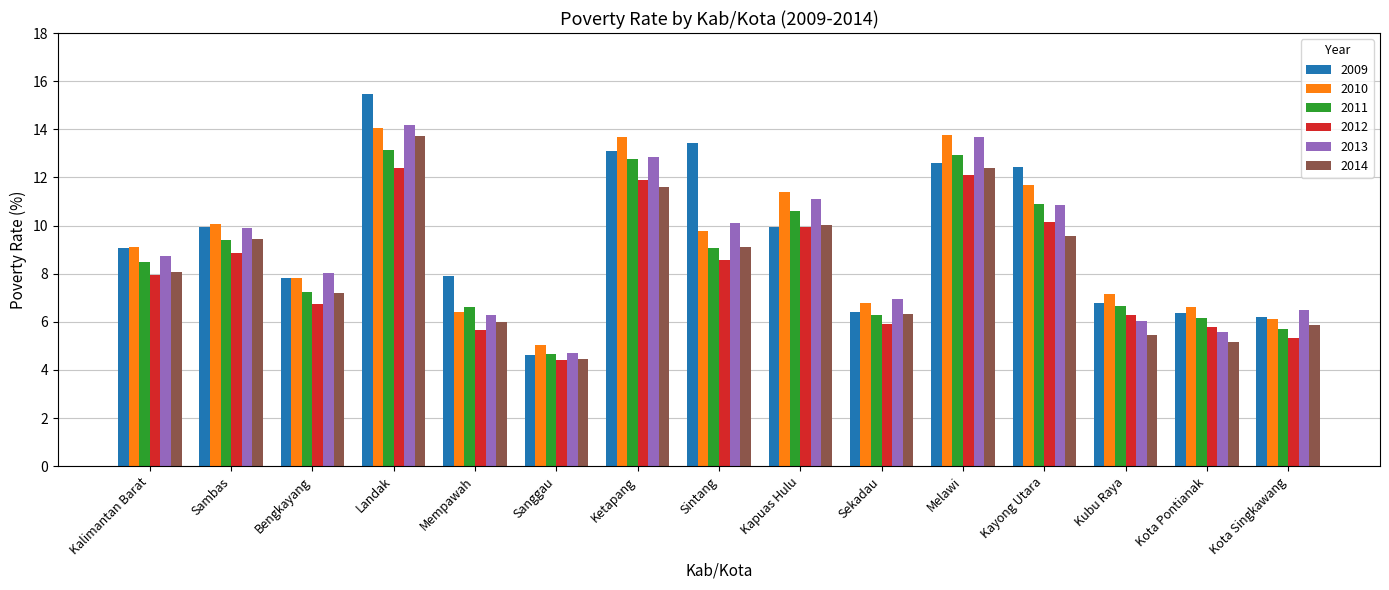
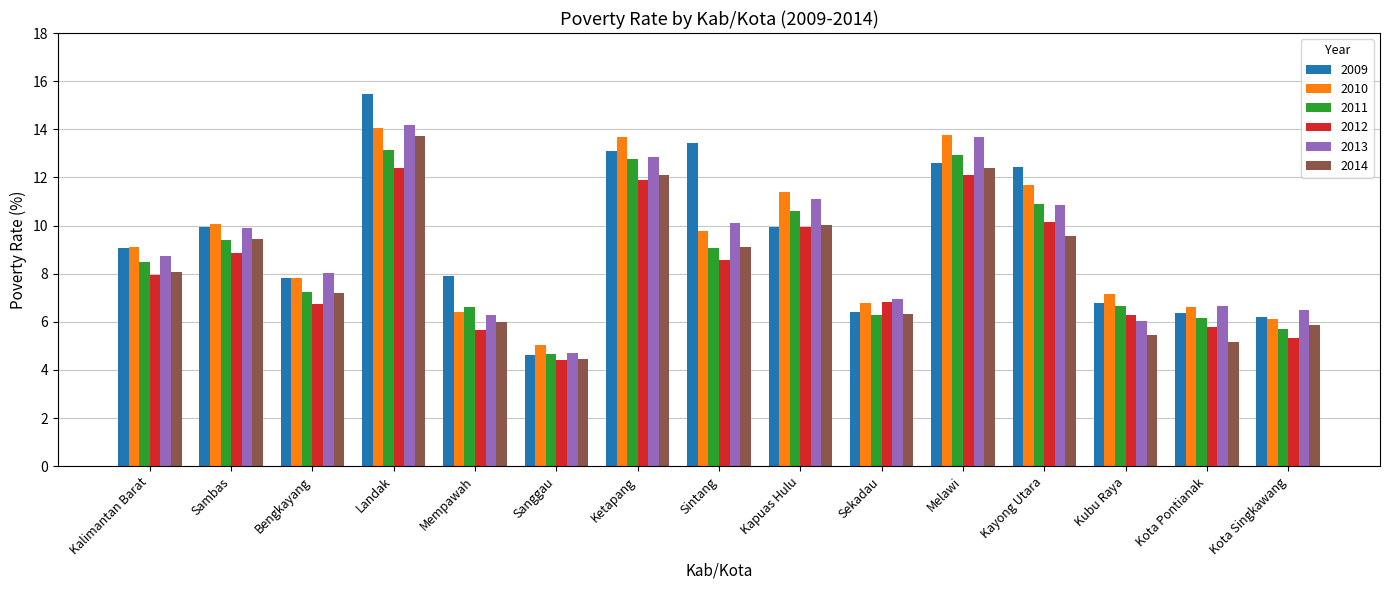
  {
    "2009": {
      "Kalimantan Barat": 9.1,
      "Sambas": 10.0,
      "Bengkayang": 7.8,
      "Landak": 15.5,
      "Mempawah": 7.9,
      "Sanggau": 4.6,
      "Ketapang": 13.1,
      "Sintang": 13.4,
      "Kapuas Hulu": 9.9,
      "Sekadau": 6.4,
      "Melawi": 12.6,
      "Kayong Utara": 12.4,
      "Kubu Raya": 6.8,
      "Kota Pontianak": 6.4,
      "Kota Singkawang": 6.2
    },
    "2010": {
      "Kalimantan Barat": 9.1,
      "Sambas": 10.1,
      "Bengkayang": 7.8,
      "Landak": 14.1,
      "Mempawah": 6.4,
      "Sanggau": 5.0,
      "Ketapang": 13.7,
      "Sintang": 9.8,
      "Kapuas Hulu": 11.4,
      "Sekadau": 6.8,
      "Melawi": 13.8,
      "Kayong Utara": 11.7,
      "Kubu Raya": 7.1,
      "Kota Pontianak": 6.6,
      "Kota Singkawang": 6.1
    },
    "2011": {
      "Kalimantan Barat": 8.5,
      "Sambas": 9.4,
      "Bengkayang": 7.3,
      "Landak": 13.1,
      "Mempawah": 6.6,
      "Sanggau": 4.7,
      "Ketapang": 12.8,
      "Sintang": 9.1,
      "Kapuas Hulu": 10.6,
      "Sekadau": 6.3,
      "Melawi": 12.9,
      "Kayong Utara": 10.9,
      "Kubu Raya": 6.7,
      "Kota Pontianak": 6.2,
      "Kota Singkawang": 5.7
    },
    "2012": {
      "Kalimantan Barat": 8.0,
      "Sambas": 8.9,
      "Bengkayang": 6.7,
      "Landak": 12.4,
      "Mempawah": 5.6,
      "Sanggau": 4.4,
      "Ketapang": 11.9,
      "Sintang": 8.6,
      "Kapuas Hulu": 9.9,
-     "Sekadau": 5.9,
+     "Sekadau": 6.8,
      "Melawi": 12.1,
      "Kayong Utara": 10.2,
      "Kubu Raya": 6.3,
      "Kota Pontianak": 5.8,
      "Kota Singkawang": 5.3
    },
    "2013": {
      "Kalimantan Barat": 8.7,
      "Sambas": 9.9,
      "Bengkayang": 8.0,
      "Landak": 14.2,
      "Mempawah": 6.3,
      "Sanggau": 4.7,
      "Ketapang": 12.9,
      "Sintang": 10.1,
      "Kapuas Hulu": 11.1,
      "Sekadau": 6.9,
      "Melawi": 13.7,
      "Kayong Utara": 10.9,
      "Kubu Raya": 6.0,
-     "Kota Pontianak": 5.6,
+     "Kota Pontianak": 6.6,
      "Kota Singkawang": 6.5
    },
    "2014": {
      "Kalimantan Barat": 8.1,
      "Sambas": 9.5,
      "Bengkayang": 7.2,
      "Landak": 13.7,
      "Mempawah": 6.0,
      "Sanggau": 4.5,
-     "Ketapang": 11.6,
+     "Ketapang": 12.1,
      "Sintang": 9.1,
      "Kapuas Hulu": 10.0,
      "Sekadau": 6.3,
      "Melawi": 12.4,
      "Kayong Utara": 9.6,
      "Kubu Raya": 5.5,
      "Kota Pontianak": 5.2,
      "Kota Singkawang": 5.9
    }
  }
